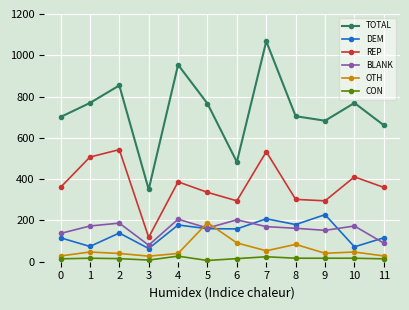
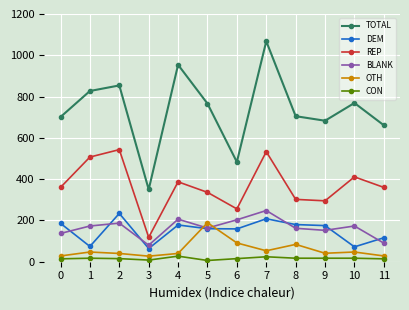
  {
    "TOTAL": {
      "0": 700,
-     "1": 770,
+     "1": 830,
      "2": 850,
      "3": 350,
      "4": 950,
      "5": 770,
      "6": 480,
      "7": 1070,
      "8": 710,
      "9": 680,
      "10": 770,
      "11": 660
    },
    "DEM": {
-     "0": 120,
+     "0": 190,
      "1": 70,
-     "2": 140,
+     "2": 230,
      "3": 60,
      "4": 180,
      "6": 160,
      "7": 210,
      "8": 180,
-     "9": 230,
+     "9": 180,
      "10": 70,
      "11": 120
    },
    "REP": {
      "0": 360,
      "1": 510,
      "2": 540,
      "3": 120,
      "4": 390,
      "5": 340,
-     "6": 300,
+     "6": 260,
      "7": 530,
      "8": 300,
      "9": 300,
      "10": 410,
      "11": 360
    },
    "BLANK": {
      "0": 140,
      "1": 170,
      "2": 190,
      "3": 80,
      "4": 210,
      "6": 200,
-     "7": 170,
+     "7": 250,
      "8": 160,
      "9": 150,
      "10": 170,
      "11": 90
    },
    "OTH": {
      "0": 30,
      "1": 50,
      "2": 40,
      "3": 30,
      "4": 40,
      "5": 190,
      "6": 90,
      "7": 50,
      "8": 80,
      "9": 40,
      "10": 50,
      "11": 30
    },
    "CON": {
      "0": 10,
      "1": 20,
      "2": 20,
      "3": 10,
      "4": 30,
      "5": 10,
      "6": 20,
      "7": 20,
      "8": 20,
      "9": 20,
      "10": 20,
      "11": 10
    }
  }
